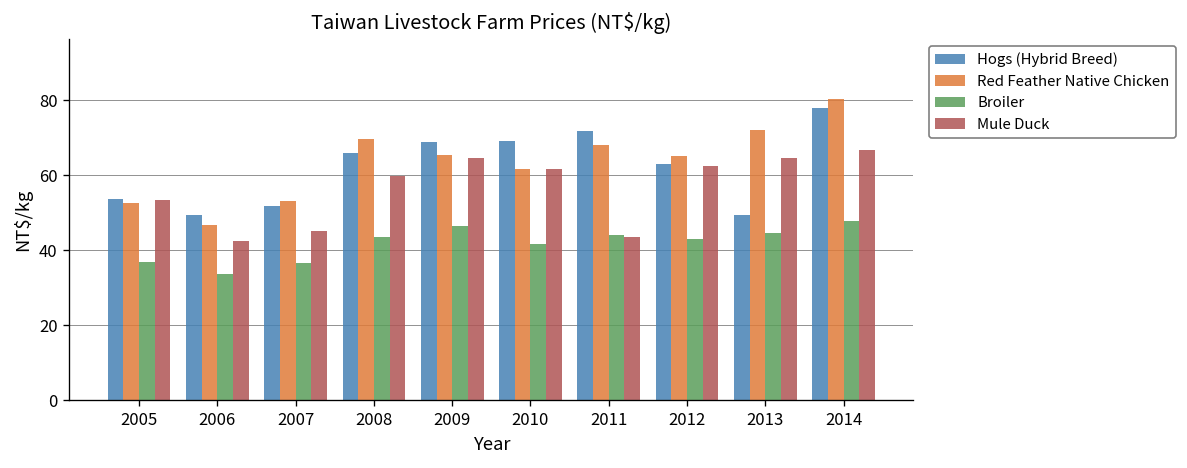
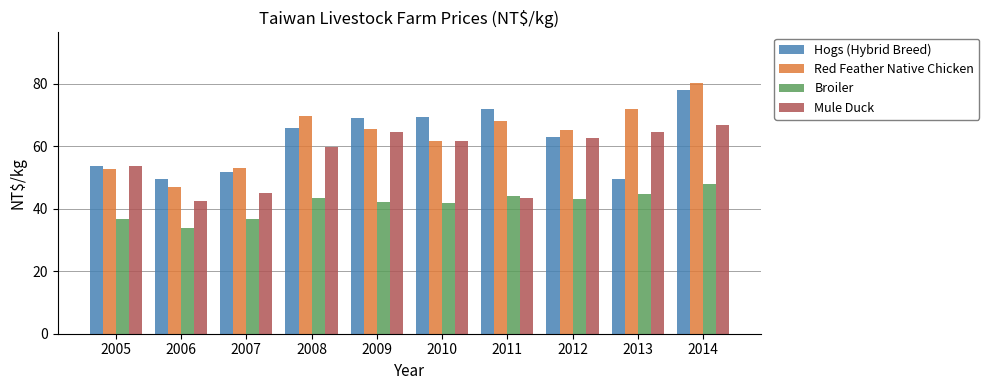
  {
    "Hogs (Hybrid Breed)": {
      "2005": 54,
      "2006": 50,
      "2007": 52,
      "2008": 66,
      "2009": 69,
      "2010": 69,
      "2011": 72,
      "2012": 63,
      "2013": 50,
      "2014": 78
    },
    "Red Feather Native Chicken": {
      "2005": 53,
      "2006": 47,
      "2007": 53,
      "2008": 70,
      "2009": 66,
      "2010": 62,
      "2011": 68,
      "2012": 65,
      "2013": 72,
      "2014": 80
    },
    "Broiler": {
      "2005": 37,
      "2006": 34,
      "2007": 37,
      "2008": 44,
-     "2009": 47,
+     "2009": 42,
      "2010": 42,
      "2011": 44,
      "2012": 43,
      "2013": 45,
      "2014": 48
    },
    "Mule Duck": {
      "2005": 54,
      "2006": 43,
      "2007": 45,
      "2008": 60,
      "2009": 65,
      "2010": 62,
      "2011": 44,
      "2012": 63,
      "2013": 65,
      "2014": 67
    }
  }
